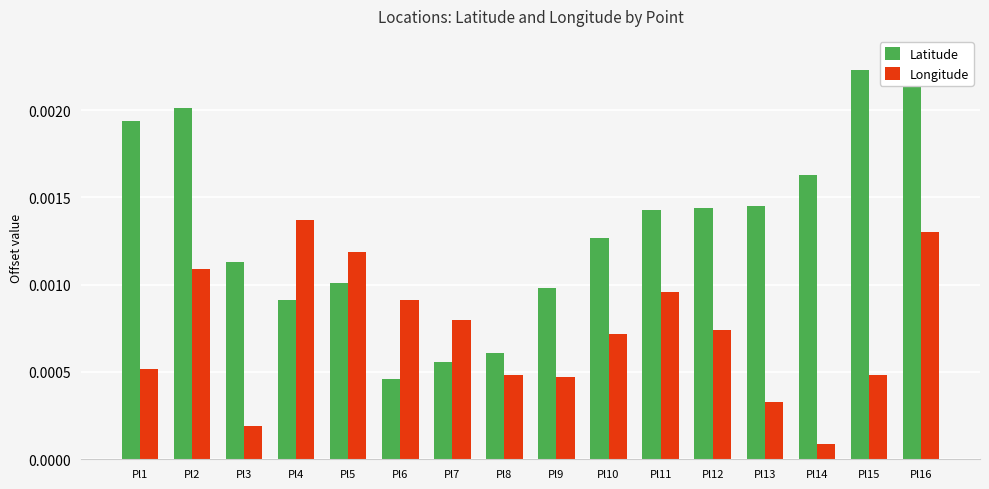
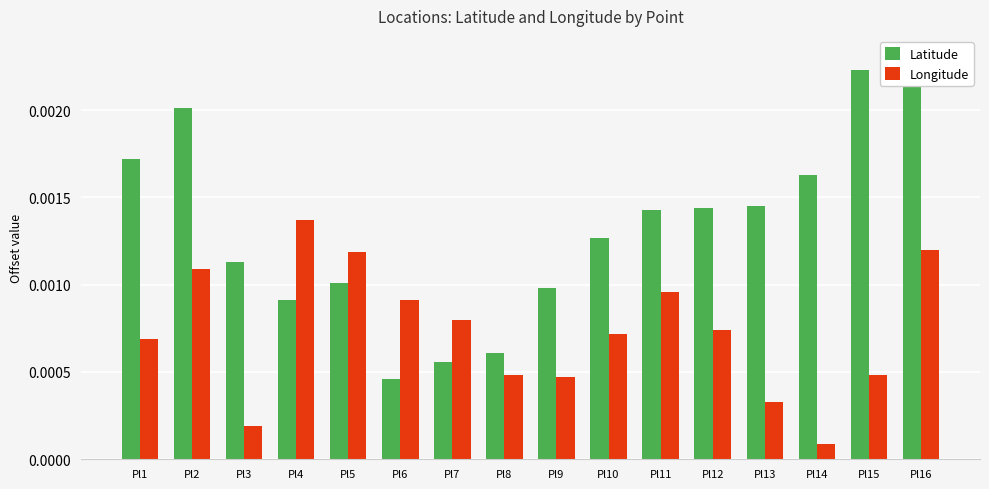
  {
    "Latitude": {
-     "Pl1": 0.00194,
+     "Pl1": 0.00172,
      "Pl2": 0.00201,
      "Pl3": 0.00113,
      "Pl4": 0.00091,
      "Pl5": 0.00101,
      "Pl6": 0.00046,
      "Pl7": 0.00056,
      "Pl8": 0.00061,
      "Pl9": 0.00098,
      "Pl10": 0.00127,
      "Pl11": 0.00143,
      "Pl12": 0.00144,
      "Pl13": 0.00145,
      "Pl14": 0.00163,
      "Pl15": 0.00223
    },
    "Longitude": {
-     "Pl1": 0.00052,
+     "Pl1": 0.00069,
      "Pl2": 0.00109,
      "Pl3": 0.00019,
      "Pl4": 0.00137,
      "Pl5": 0.00119,
      "Pl6": 0.00091,
      "Pl7": 0.00080,
      "Pl8": 0.00048,
      "Pl9": 0.00047,
      "Pl10": 0.00072,
      "Pl11": 0.00096,
      "Pl12": 0.00074,
      "Pl13": 0.00033,
      "Pl14": 0.00009,
      "Pl15": 0.00048,
-     "Pl16": 0.00130
+     "Pl16": 0.00120
    }
  }
